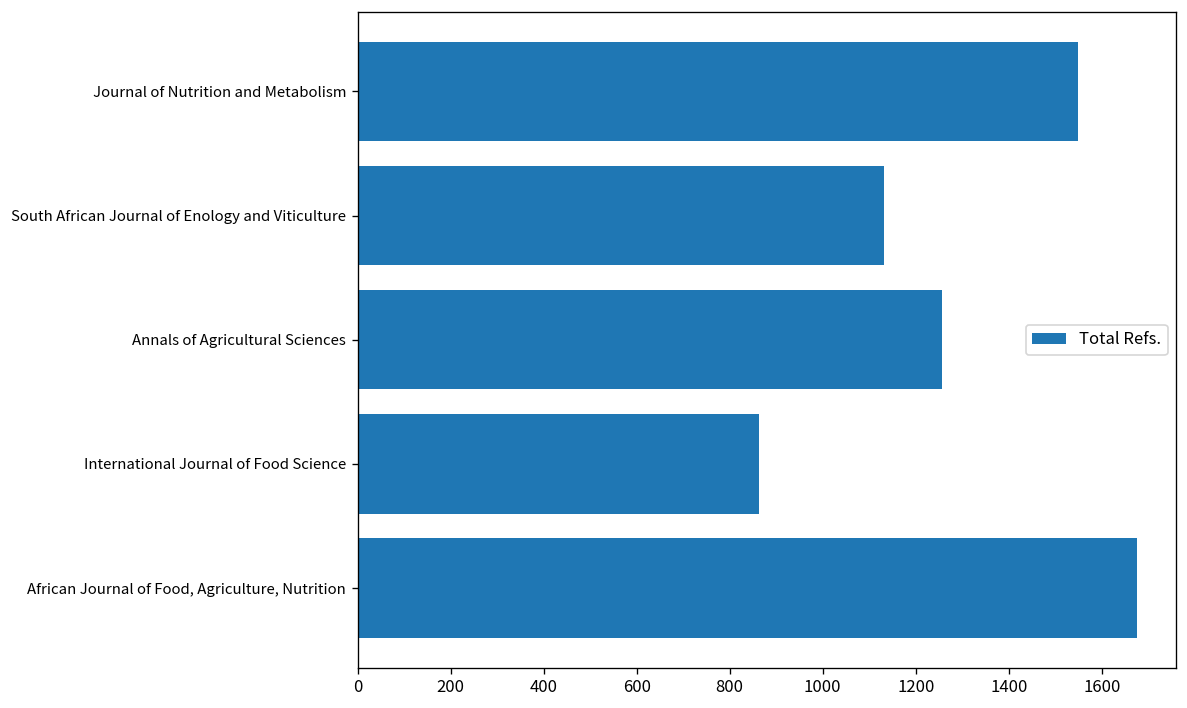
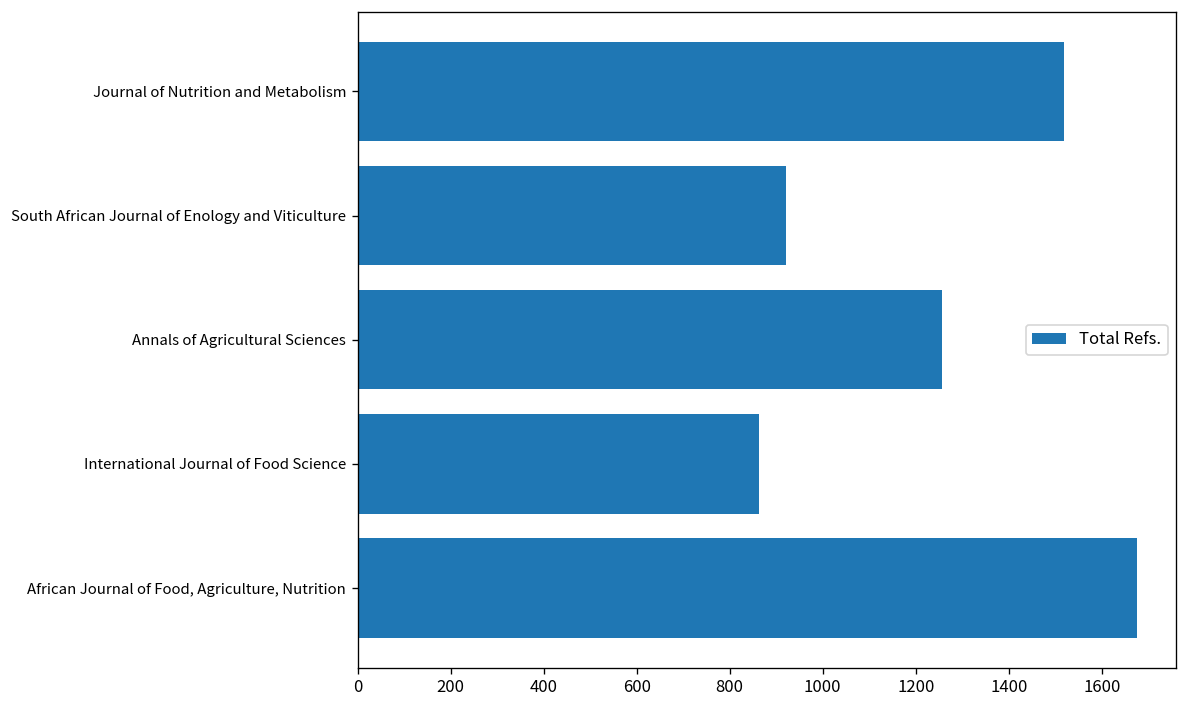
  {
-   "Journal of Nutrition and Metabolism": 1550,
-   "South African Journal of Enology and Viticulture": 1130,
+   "Journal of Nutrition and Metabolism": 1520,
+   "South African Journal of Enology and Viticulture": 920,
    "Annals of Agricultural Sciences": 1260,
    "International Journal of Food Science": 860,
    "African Journal of Food, Agriculture, Nutrition": 1680
  }
